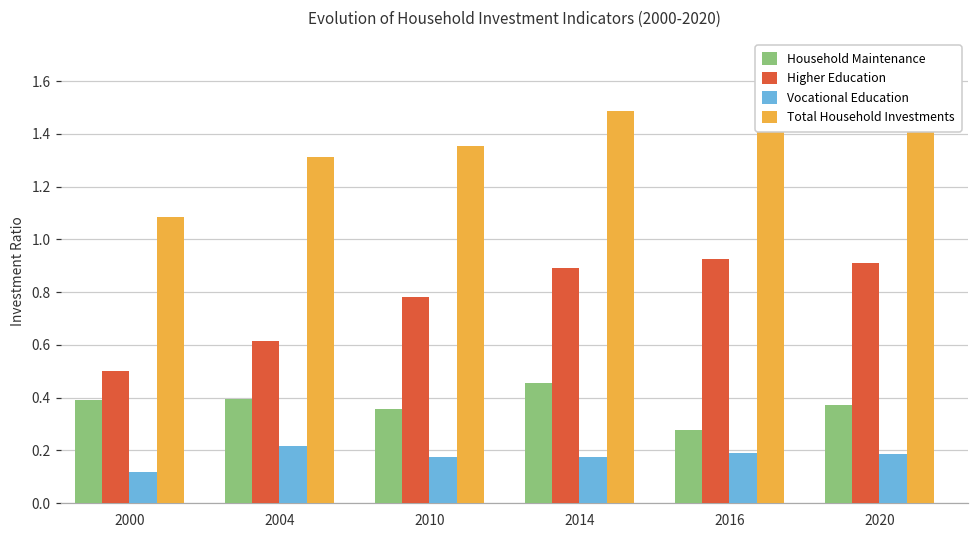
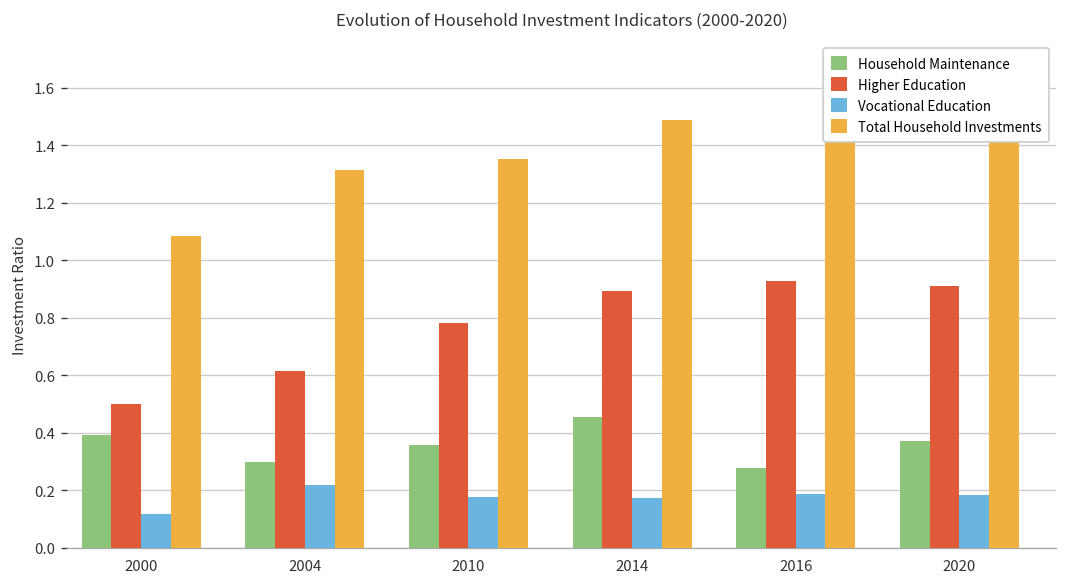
  {
    "Household Maintenance": {
      "2000": 0.39,
-     "2004": 0.39,
+     "2004": 0.30,
      "2010": 0.36,
      "2014": 0.45,
      "2016": 0.28,
      "2020": 0.37
    },
    "Higher Education": {
      "2000": 0.50,
      "2004": 0.62,
      "2010": 0.78,
      "2014": 0.89,
      "2016": 0.93,
      "2020": 0.91
    },
    "Vocational Education": {
      "2000": 0.12,
      "2004": 0.22,
      "2010": 0.18,
      "2014": 0.17,
      "2016": 0.19,
      "2020": 0.19
    },
    "Total Household Investments": {
      "2000": 1.08,
      "2004": 1.31,
      "2010": 1.35,
      "2014": 1.49
    }
  }
